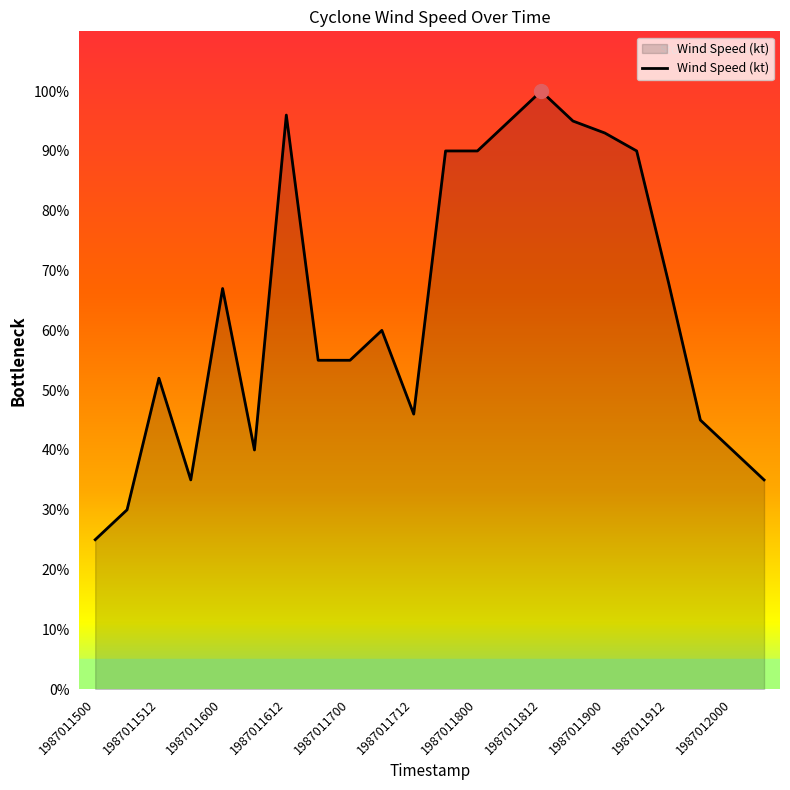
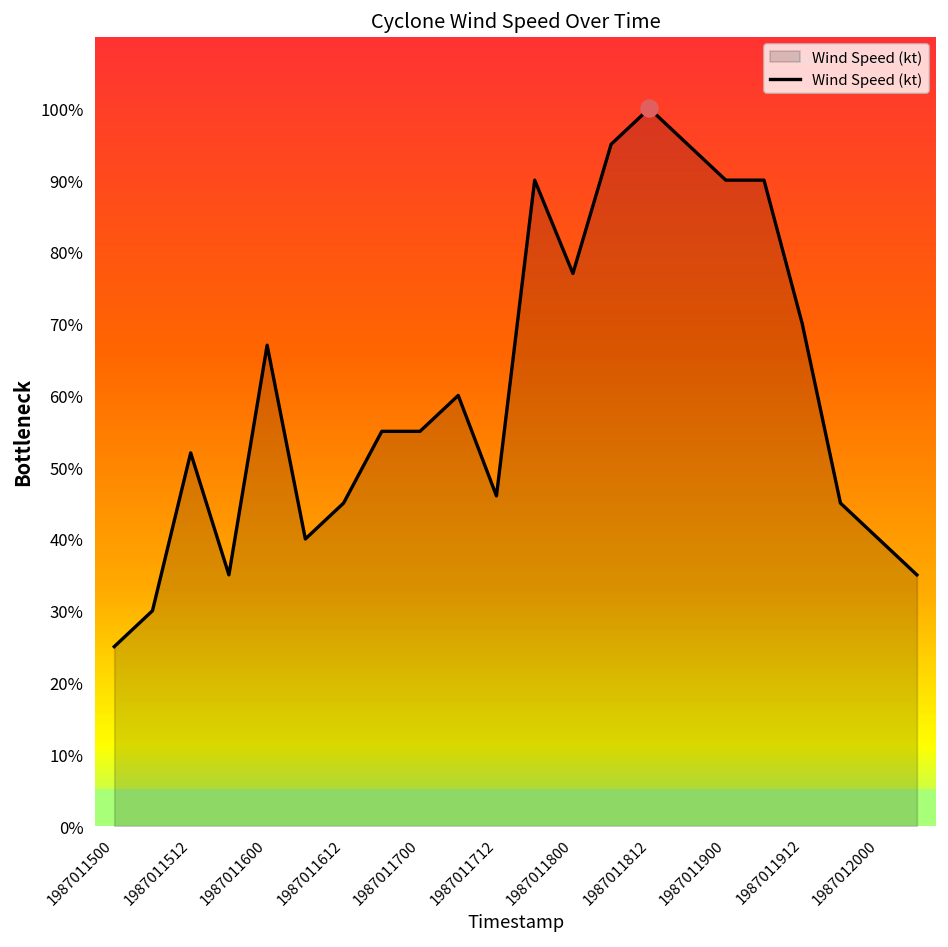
  {
    "Wind Speed (kt)": {
      "1987011500": "25%",
      "1987011512": "52%",
      "1987011600": "67%",
-     "1987011612": "96%",
+     "1987011612": "45%",
      "1987011700": "55%",
      "1987011712": "46%",
-     "1987011800": "90%",
-     "1987011900": "93%",
-     "1987011912": "68%",
+     "1987011800": "77%",
+     "1987011900": "90%",
+     "1987011912": "70%",
      "1987012000": "40%"
    }
  }
